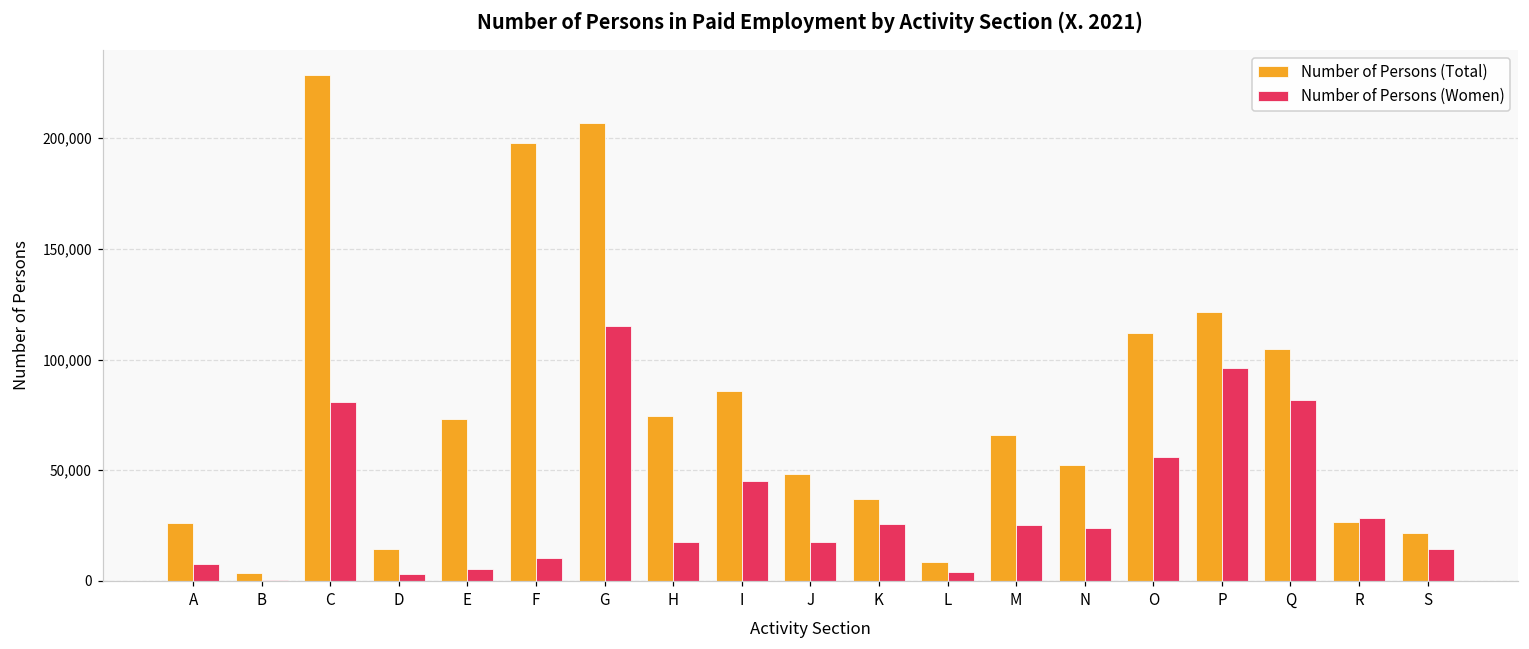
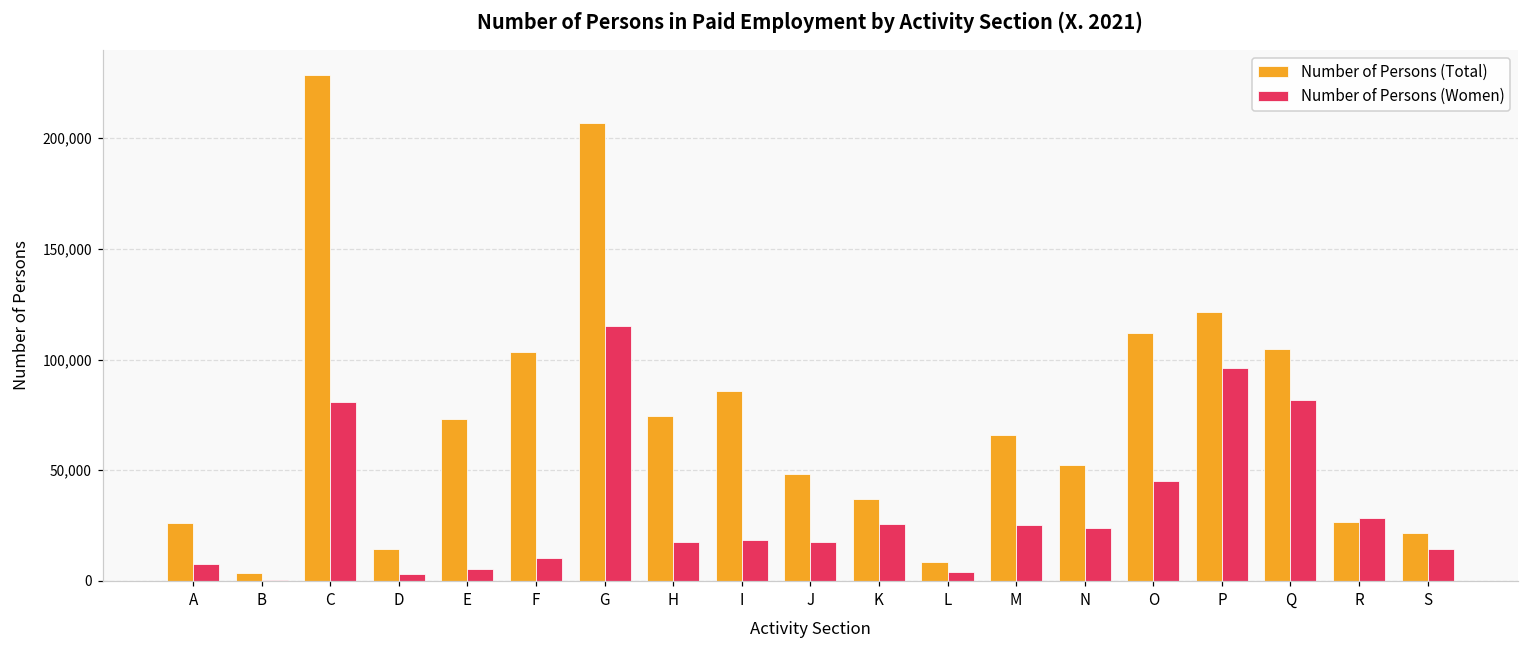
  {
    "Number of Persons (Total)": {
      "A": "26,000",
      "B": "4,000",
      "C": "228,000",
      "D": "15,000",
      "E": "73,000",
-     "F": "198,000",
+     "F": "103,000",
      "G": "207,000",
      "H": "75,000",
      "I": "86,000",
      "J": "48,000",
      "K": "37,000",
      "L": "9,000",
      "M": "66,000",
      "N": "52,000",
      "O": "112,000",
      "P": "121,000",
      "Q": "105,000",
      "R": "27,000",
      "S": "22,000"
    },
    "Number of Persons (Women)": {
      "A": "8,000",
      "C": "81,000",
      "D": "3,000",
      "E": "6,000",
      "F": "11,000",
      "G": "115,000",
      "H": "18,000",
-     "I": "45,000",
+     "I": "19,000",
      "J": "18,000",
      "K": "26,000",
      "L": "4,000",
      "M": "25,000",
      "N": "24,000",
-     "O": "56,000",
+     "O": "45,000",
      "P": "96,000",
      "Q": "82,000",
      "R": "28,000",
      "S": "15,000"
    }
  }
